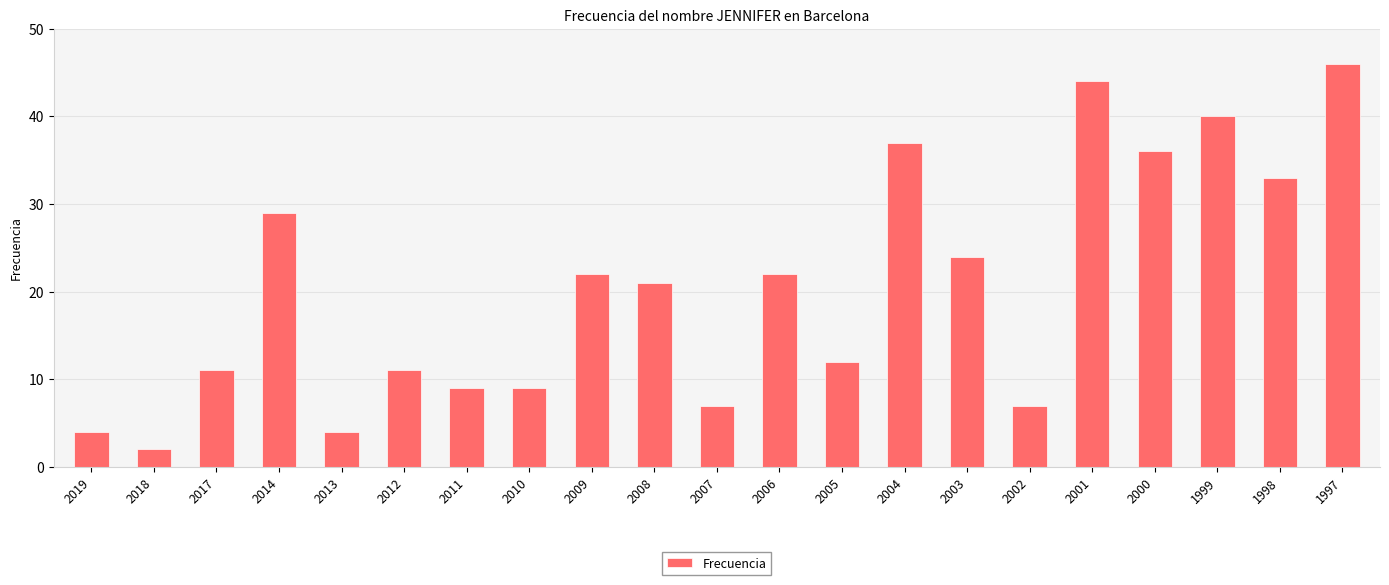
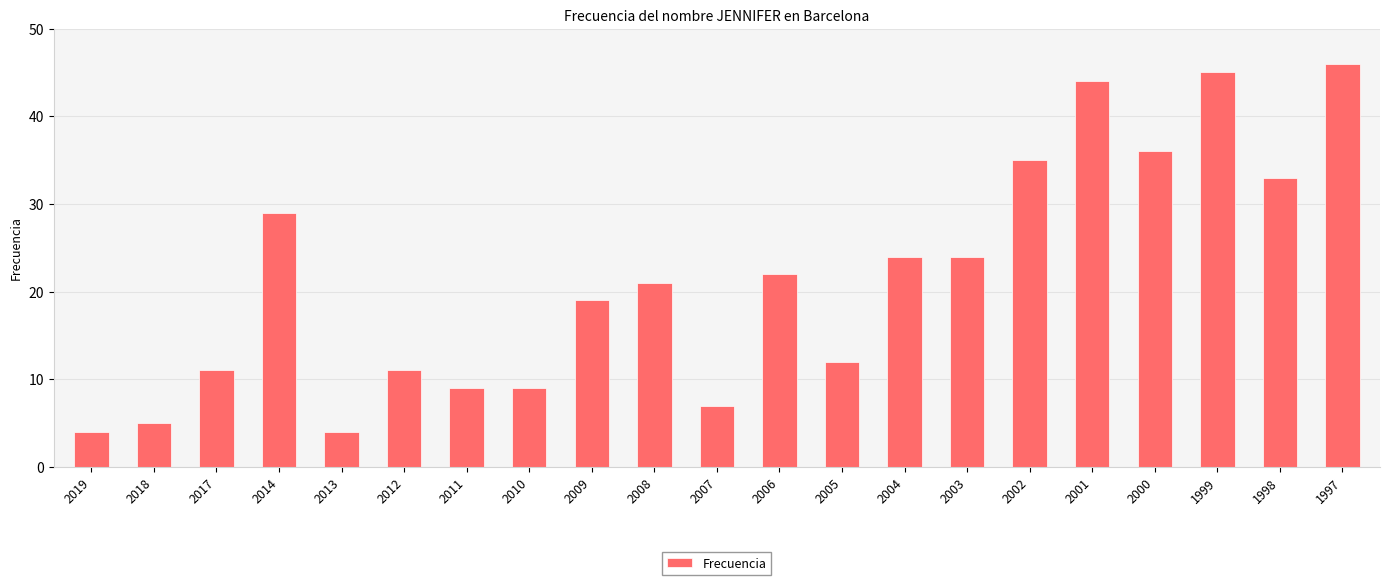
  {
    "2019": 4,
-   "2018": 2,
+   "2018": 5,
    "2017": 11,
    "2014": 29,
    "2013": 4,
    "2012": 11,
    "2011": 9,
    "2010": 9,
-   "2009": 22,
+   "2009": 19,
    "2008": 21,
    "2007": 7,
    "2006": 22,
    "2005": 12,
-   "2004": 37,
+   "2004": 24,
    "2003": 24,
-   "2002": 7,
+   "2002": 35,
    "2001": 44,
    "2000": 36,
-   "1999": 40,
+   "1999": 45,
    "1998": 33,
    "1997": 46
  }
